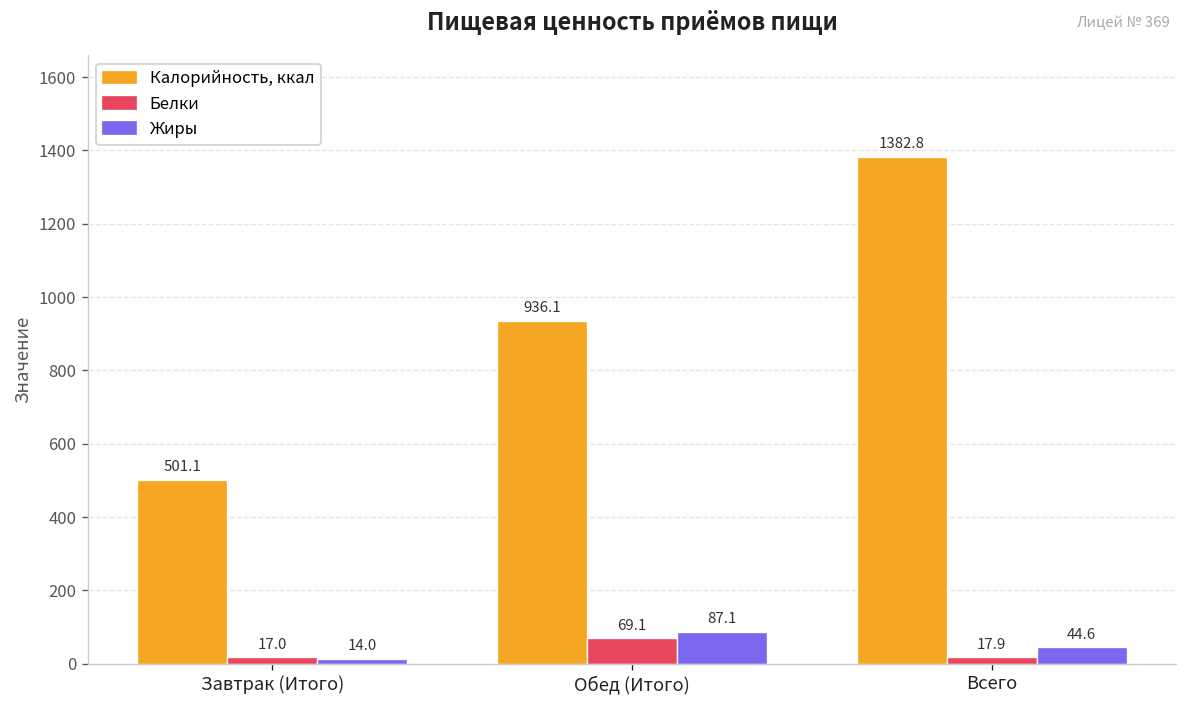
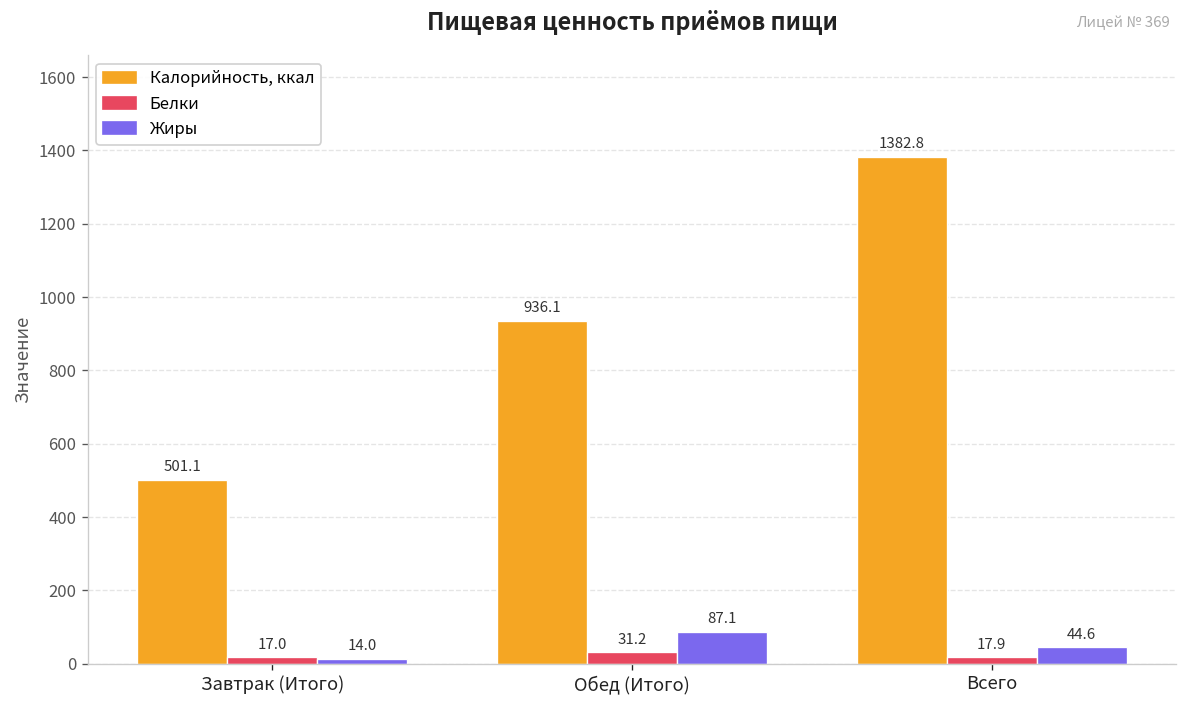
  {
    "Калорийность, ккал": {
      "Завтрак (Итого)": 501.1,
      "Обед (Итого)": 936.1,
      "Всего": 1382.8
    },
    "Белки": {
      "Завтрак (Итого)": 17.0,
-     "Обед (Итого)": 69.1,
+     "Обед (Итого)": 31.2,
      "Всего": 17.9
    },
    "Жиры": {
      "Завтрак (Итого)": 14.0,
      "Обед (Итого)": 87.1,
      "Всего": 44.6
    }
  }
